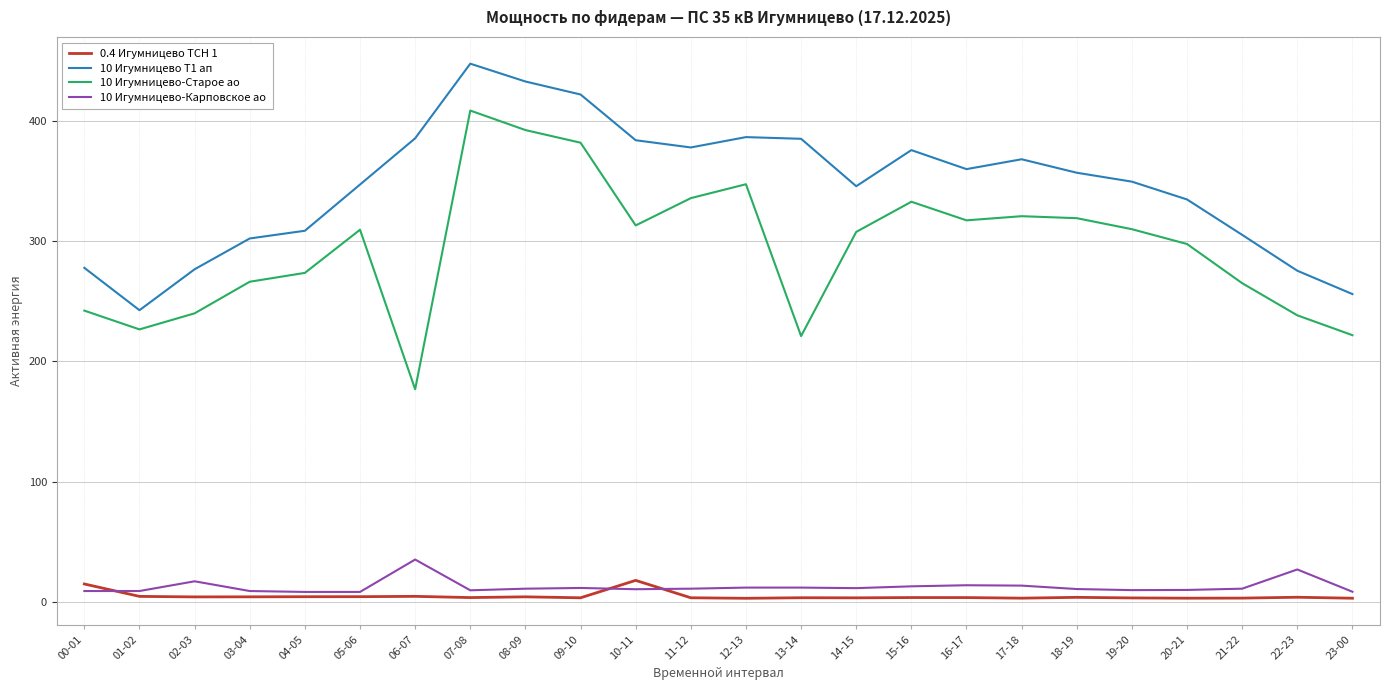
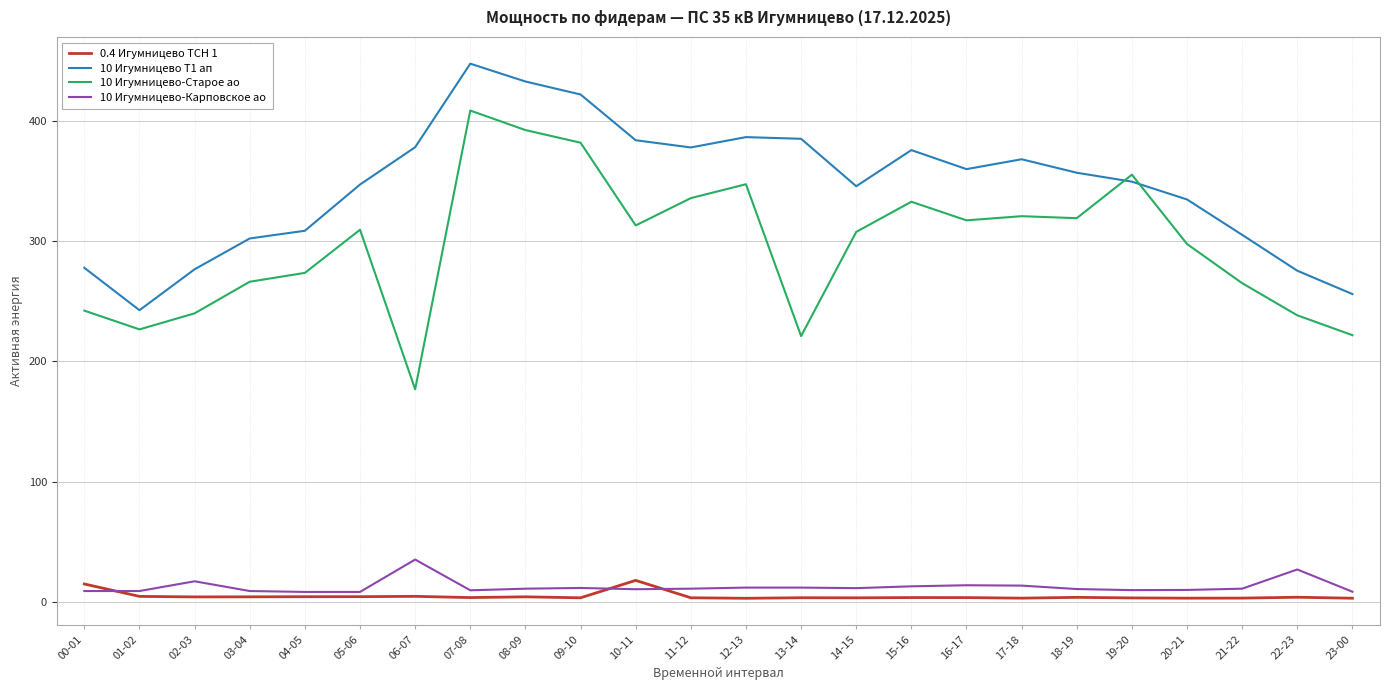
  {
    "0.4 Игумницево ТСН 1": {
      "00-01": 15,
      "01-02": 5,
      "02-03": 4,
      "03-04": 4,
      "04-05": 5,
      "05-06": 5,
      "06-07": 5,
      "07-08": 4,
      "08-09": 4,
      "09-10": 4,
      "10-11": 18,
      "11-12": 4,
      "12-13": 3,
      "13-14": 4,
      "14-15": 4,
      "15-16": 4,
      "16-17": 4,
      "17-18": 3,
      "18-19": 4,
      "19-20": 4,
      "20-21": 3,
      "21-22": 3,
      "22-23": 4,
      "23-00": 3
    },
    "10 Игумницево Т1 ап": {
      "00-01": 278,
      "01-02": 243,
      "02-03": 277,
      "03-04": 302,
      "04-05": 309,
      "05-06": 347,
-     "06-07": 385,
+     "06-07": 378,
      "07-08": 447,
      "08-09": 433,
      "09-10": 422,
      "10-11": 384,
      "11-12": 378,
      "12-13": 386,
      "13-14": 385,
      "14-15": 346,
      "15-16": 376,
      "16-17": 360,
      "17-18": 368,
      "18-19": 357,
      "19-20": 349,
      "20-21": 335,
      "21-22": 305,
      "22-23": 275,
      "23-00": 256
    },
    "10 Игумницево-Старое ао": {
      "00-01": 242,
      "01-02": 227,
      "02-03": 240,
      "03-04": 266,
      "04-05": 274,
      "05-06": 309,
      "06-07": 177,
      "07-08": 408,
      "08-09": 392,
      "09-10": 382,
      "10-11": 313,
      "11-12": 336,
      "12-13": 347,
      "13-14": 221,
      "14-15": 308,
      "15-16": 333,
      "16-17": 317,
      "17-18": 321,
      "18-19": 319,
-     "19-20": 310,
+     "19-20": 355,
      "20-21": 298,
      "21-22": 265,
      "22-23": 238,
      "23-00": 222
    },
    "10 Игумницево-Карповское ао": {
      "00-01": 9,
      "01-02": 9,
      "02-03": 17,
      "03-04": 9,
      "04-05": 9,
      "05-06": 9,
      "06-07": 35,
      "07-08": 10,
      "08-09": 11,
      "09-10": 12,
      "10-11": 11,
      "11-12": 11,
      "12-13": 12,
      "13-14": 12,
      "14-15": 12,
      "15-16": 13,
      "16-17": 14,
      "17-18": 14,
      "18-19": 11,
      "19-20": 10,
      "20-21": 10,
      "21-22": 11,
      "22-23": 27,
      "23-00": 9
    }
  }
